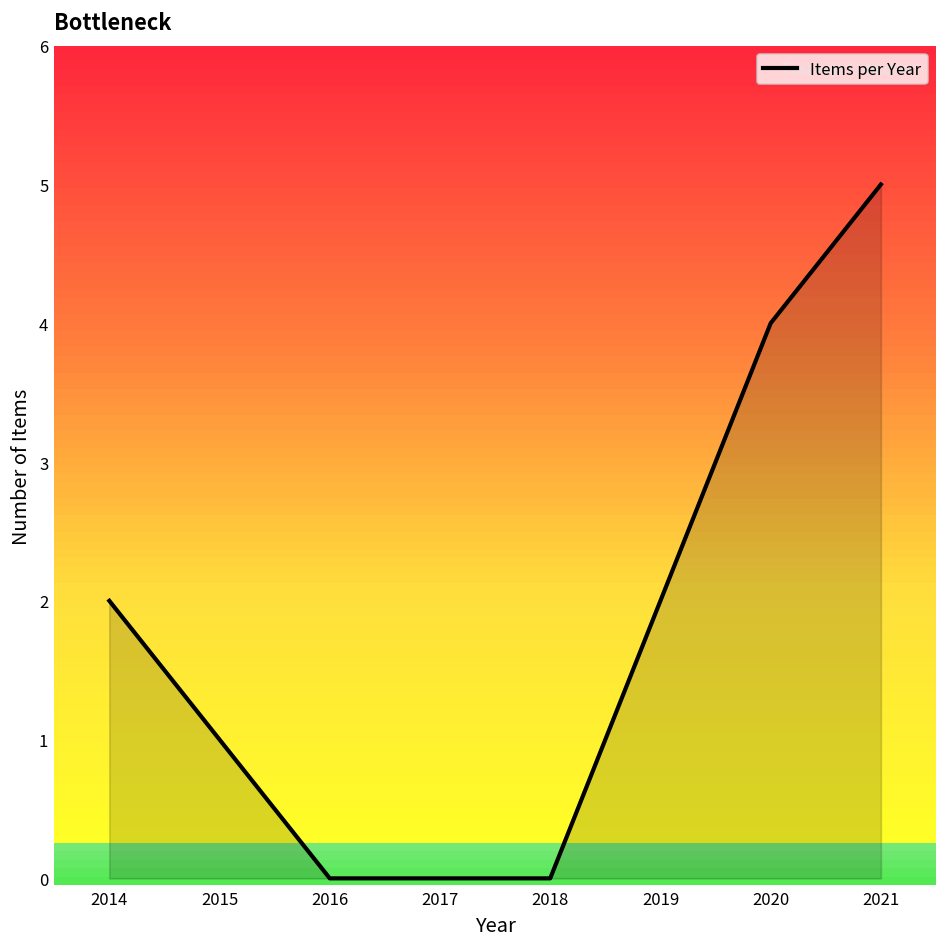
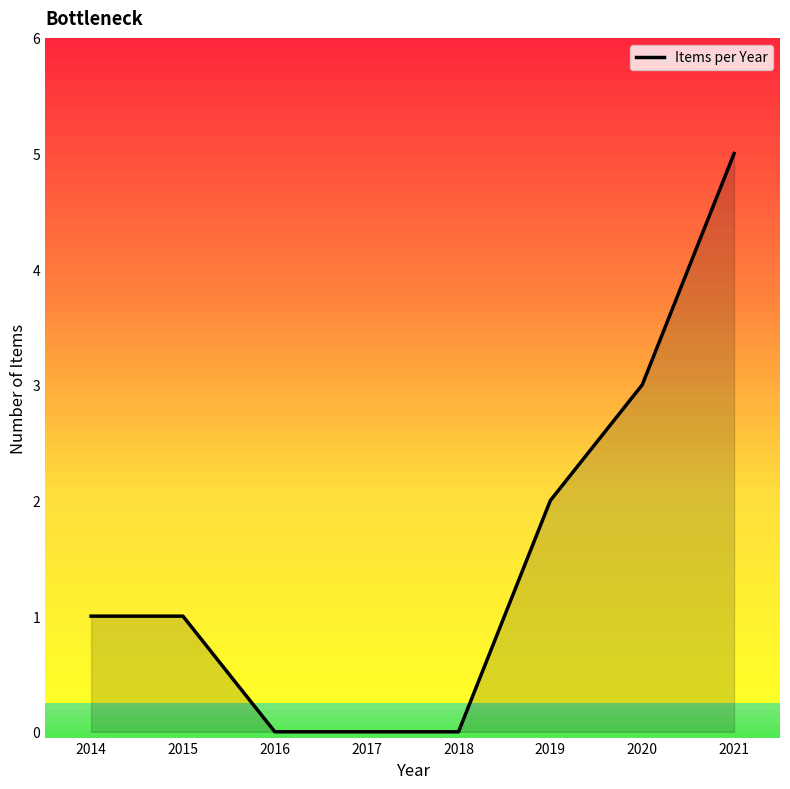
  {
-   "2014": 2,
+   "2014": 1,
    "2015": 1,
    "2016": 0,
    "2017": 0,
    "2018": 0,
    "2019": 2,
-   "2020": 4,
+   "2020": 3,
    "2021": 5
  }
